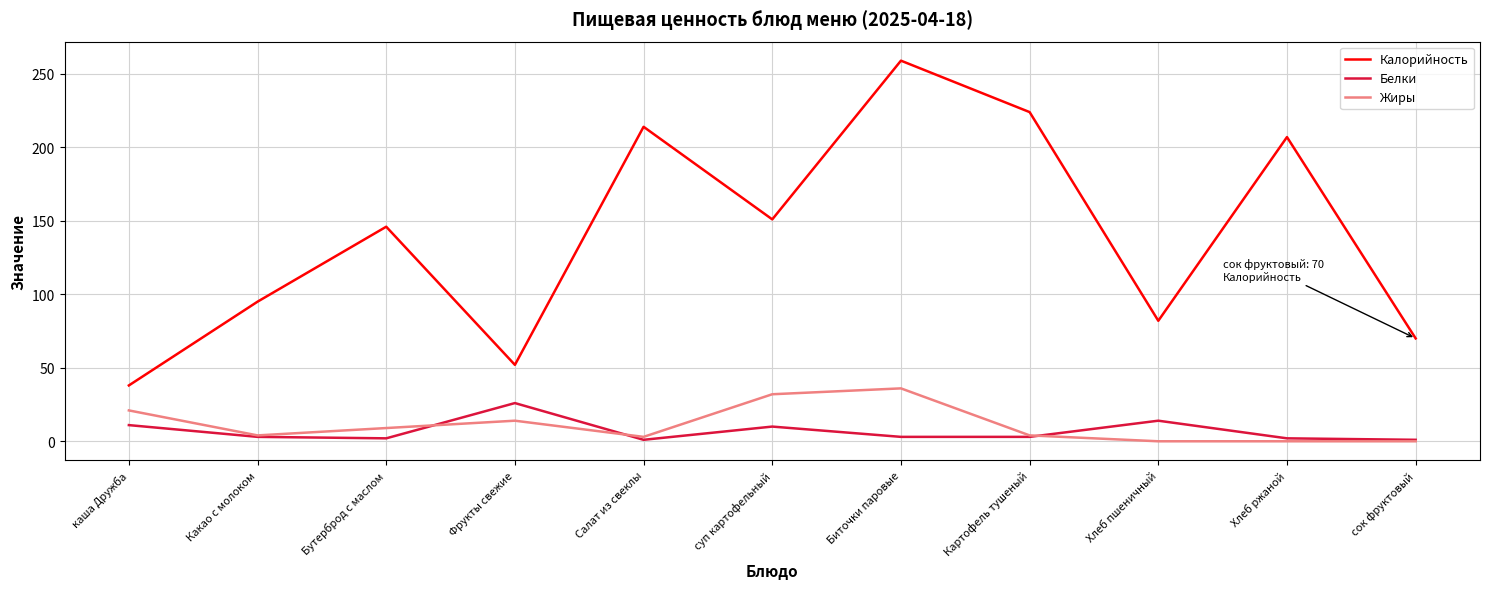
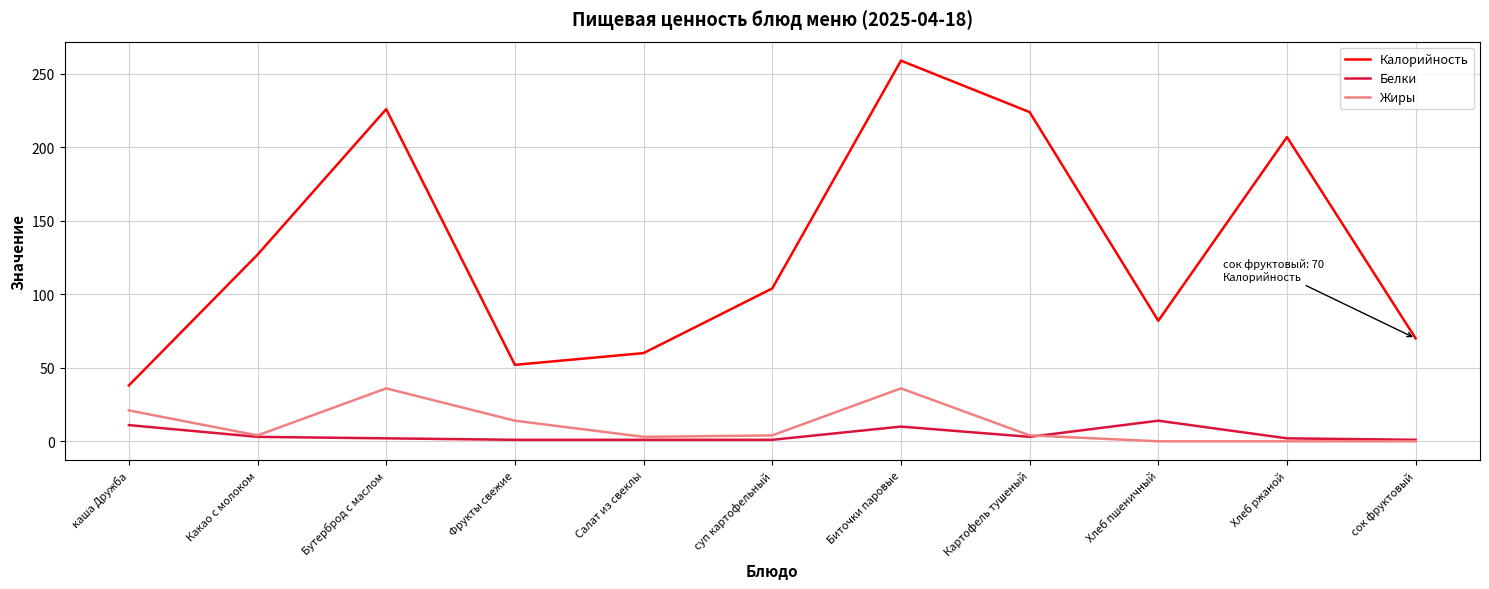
  {
    "Калорийность": {
      "каша Дружба": 38,
-     "Какао с молоком": 95,
-     "Бутерброд с маслом": 146,
+     "Какао с молоком": 127,
+     "Бутерброд с маслом": 226,
      "Фрукты свежие": 52,
-     "Салат из свеклы": 214,
-     "суп картофельный": 151,
+     "Салат из свеклы": 60,
+     "суп картофельный": 104,
      "Биточки паровые": 259,
      "Картофель тушеный": 224,
      "Хлеб пшеничный": 82,
      "Хлеб ржаной": 207
    },
    "Белки": {
      "каша Дружба": 11,
      "Бутерброд с маслом": 2,
-     "Фрукты свежие": 26,
+     "Фрукты свежие": 1,
      "Салат из свеклы": 1,
-     "суп картофельный": 10,
-     "Биточки паровые": 3,
+     "суп картофельный": 1,
+     "Биточки паровые": 10,
      "Хлеб пшеничный": 14,
      "Хлеб ржаной": 2
    },
    "Жиры": {
      "каша Дружба": 21,
-     "Бутерброд с маслом": 9,
+     "Бутерброд с маслом": 36,
      "Фрукты свежие": 14,
      "Салат из свеклы": 3,
-     "суп картофельный": 32,
+     "суп картофельный": 4,
      "Биточки паровые": 36,
      "Хлеб пшеничный": 0,
      "Хлеб ржаной": 0
    }
  }
